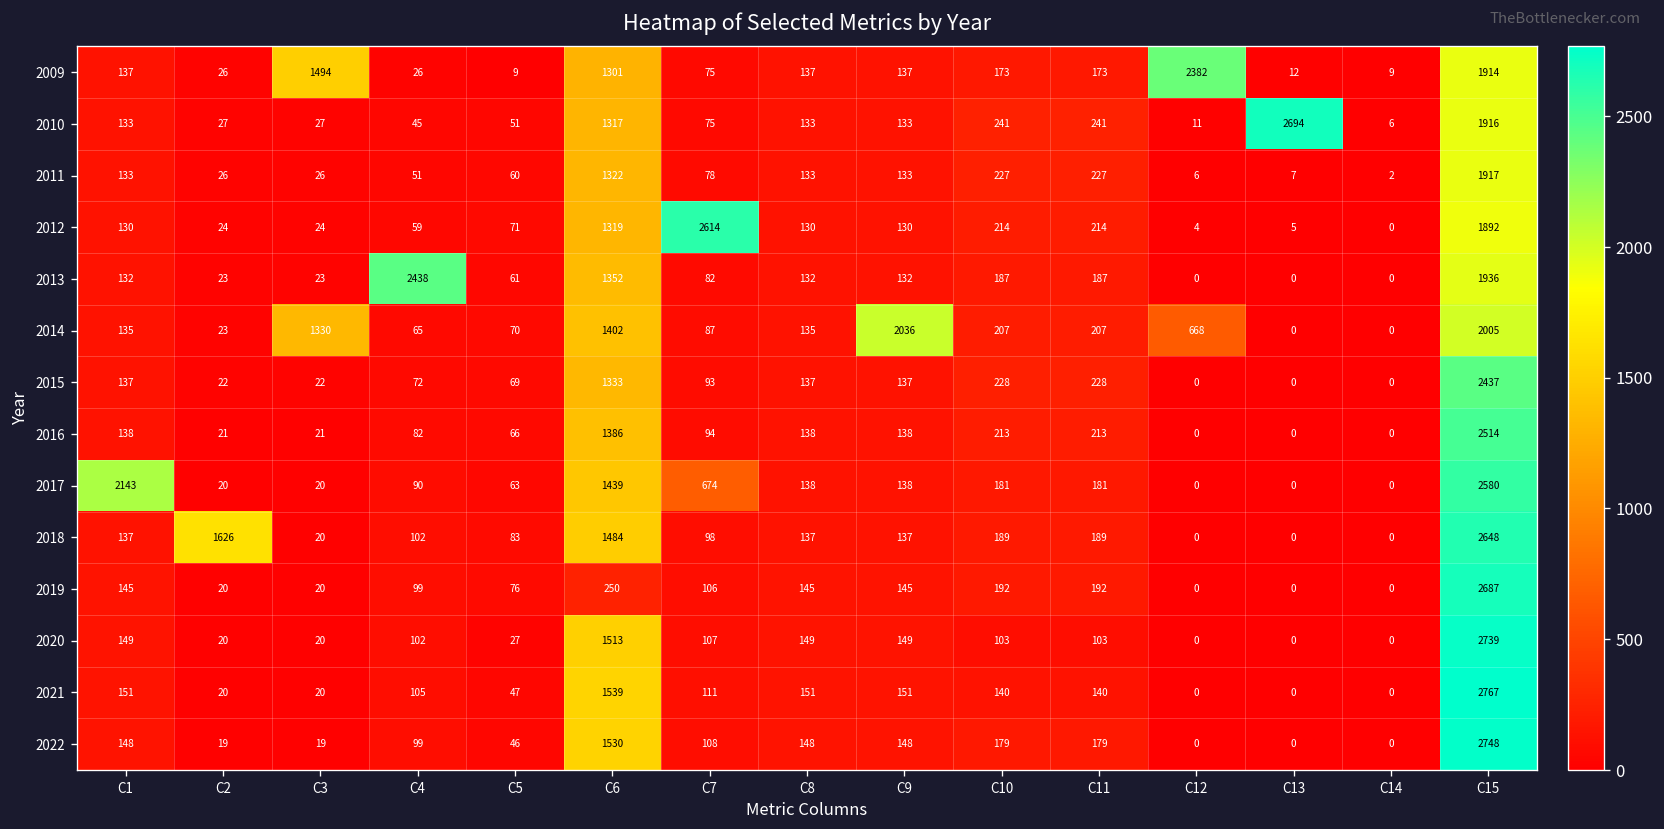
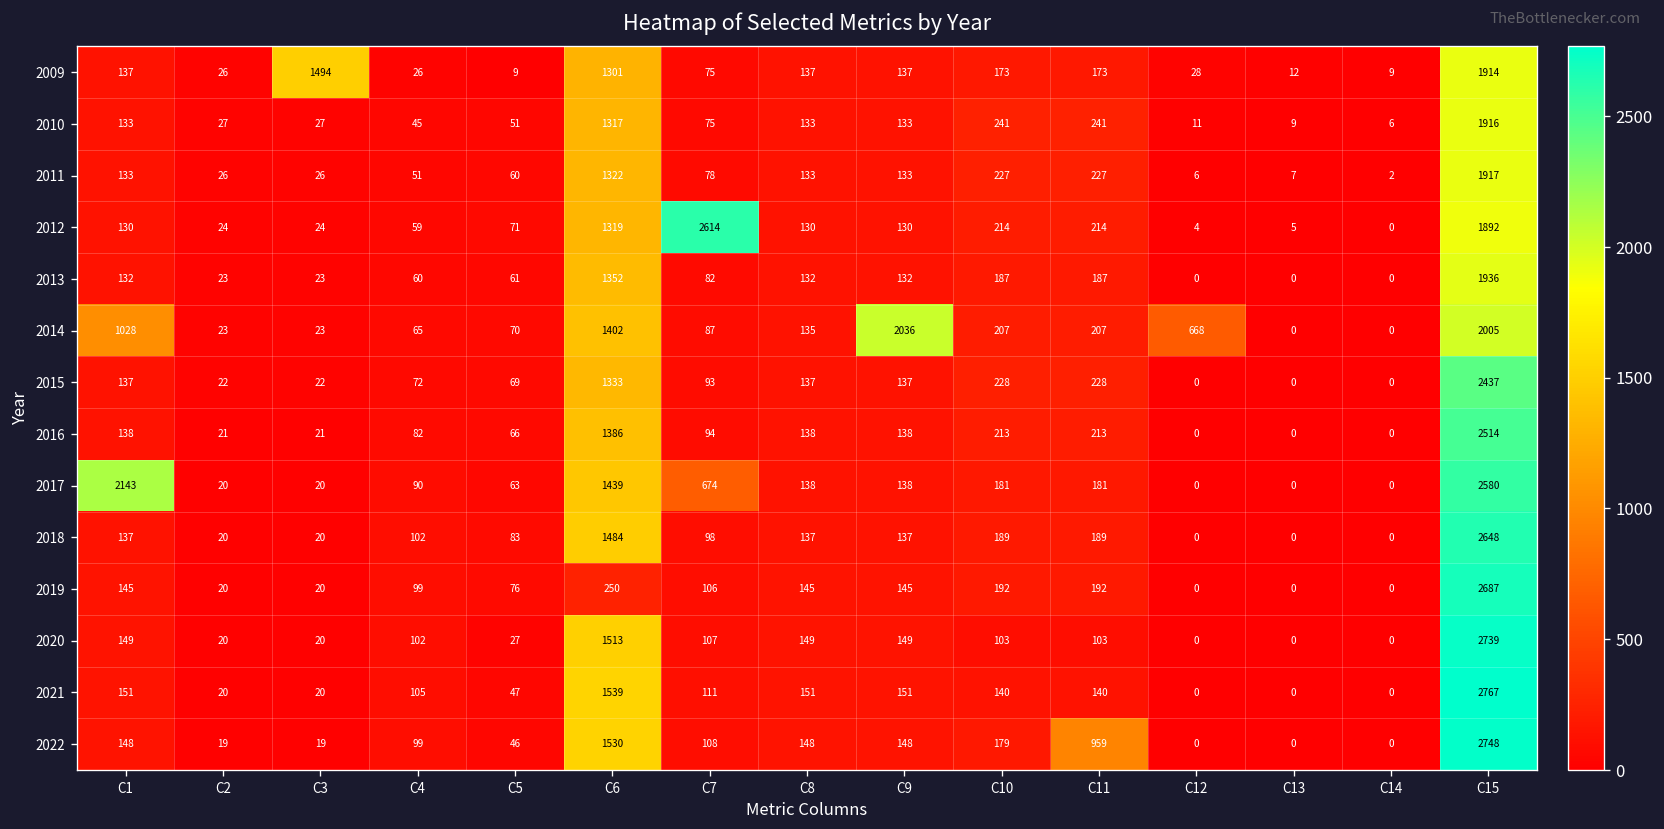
  {
    "2009": {
      "C1": 137,
      "C2": 26,
      "C3": 1494,
      "C4": 26,
      "C5": 9,
      "C6": 1301,
      "C7": 75,
      "C8": 137,
      "C9": 137,
      "C10": 173,
      "C11": 173,
-     "C12": 2382,
+     "C12": 28,
      "C13": 12,
      "C14": 9,
      "C15": 1914
    },
    "2010": {
      "C1": 133,
      "C2": 27,
      "C3": 27,
      "C4": 45,
      "C5": 51,
      "C6": 1317,
      "C7": 75,
      "C8": 133,
      "C9": 133,
      "C10": 241,
      "C11": 241,
      "C12": 11,
-     "C13": 2694,
+     "C13": 9,
      "C14": 6,
      "C15": 1916
    },
    "2013": {
      "C1": 132,
      "C2": 23,
      "C3": 23,
-     "C4": 2438,
+     "C4": 60,
      "C5": 61,
      "C6": 1352,
      "C7": 82,
      "C8": 132,
      "C9": 132,
      "C10": 187,
      "C11": 187,
      "C12": 0,
      "C13": 0,
      "C14": 0,
      "C15": 1936
    },
    "2014": {
-     "C1": 135,
+     "C1": 1028,
      "C2": 23,
-     "C3": 1330,
+     "C3": 23,
      "C4": 65,
      "C5": 70,
      "C6": 1402,
      "C7": 87,
      "C8": 135,
      "C9": 2036,
      "C10": 207,
      "C11": 207,
      "C12": 668,
      "C13": 0,
      "C14": 0,
      "C15": 2005
    },
    "2018": {
      "C1": 137,
-     "C2": 1626,
+     "C2": 20,
      "C3": 20,
      "C4": 102,
      "C5": 83,
      "C6": 1484,
      "C7": 98,
      "C8": 137,
      "C9": 137,
      "C10": 189,
      "C11": 189,
      "C12": 0,
      "C13": 0,
      "C14": 0,
      "C15": 2648
    },
    "2022": {
      "C1": 148,
      "C2": 19,
      "C3": 19,
      "C4": 99,
      "C5": 46,
      "C6": 1530,
      "C7": 108,
      "C8": 148,
      "C9": 148,
      "C10": 179,
-     "C11": 179,
+     "C11": 959,
      "C12": 0,
      "C13": 0,
      "C14": 0,
      "C15": 2748
    }
  }
